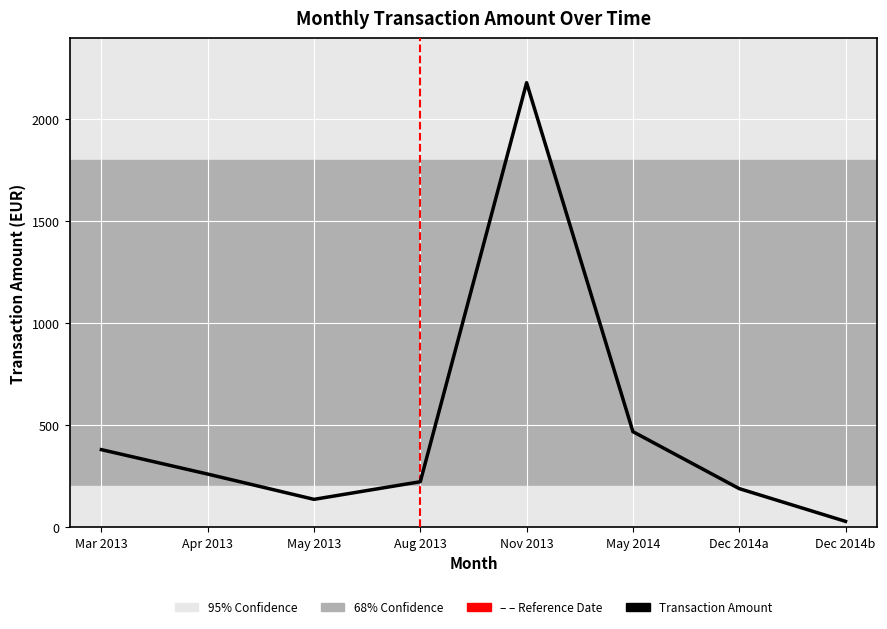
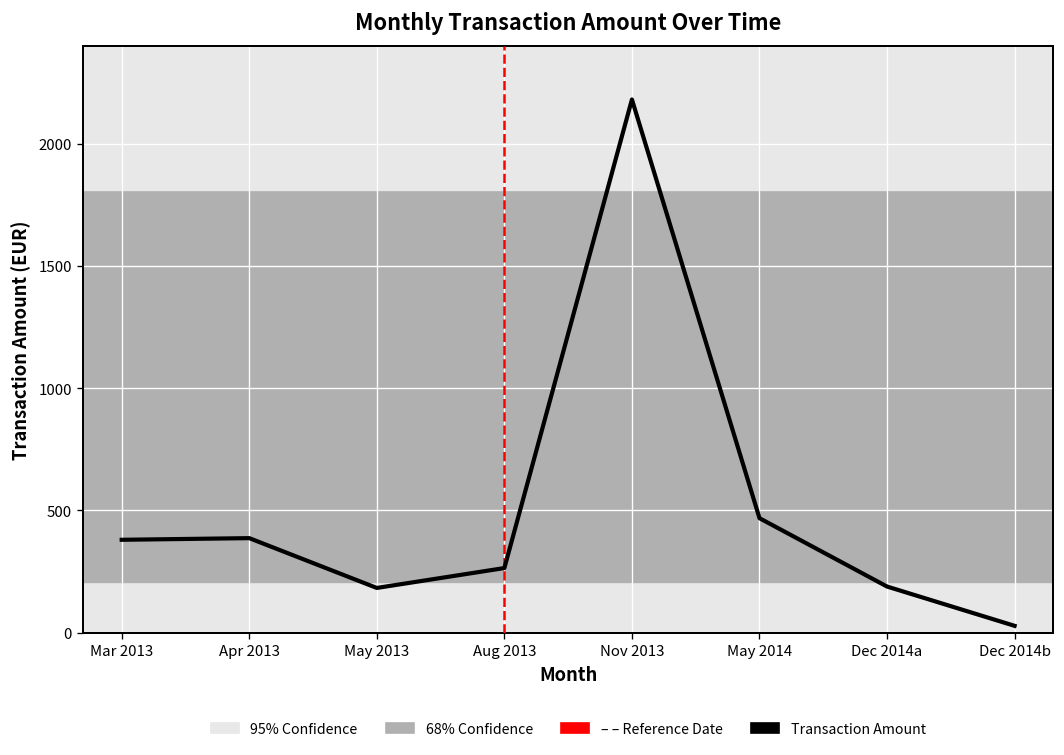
  {
    "Mar 2013": 380,
-   "Apr 2013": 260,
-   "May 2013": 140,
-   "Aug 2013": 220,
+   "Apr 2013": 390,
+   "May 2013": 180,
+   "Aug 2013": 260,
    "Nov 2013": 2180,
    "May 2014": 470,
    "Dec 2014a": 190,
    "Dec 2014b": 30
  }
